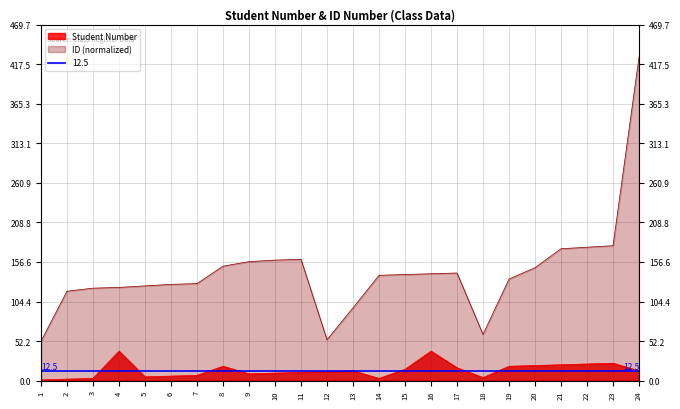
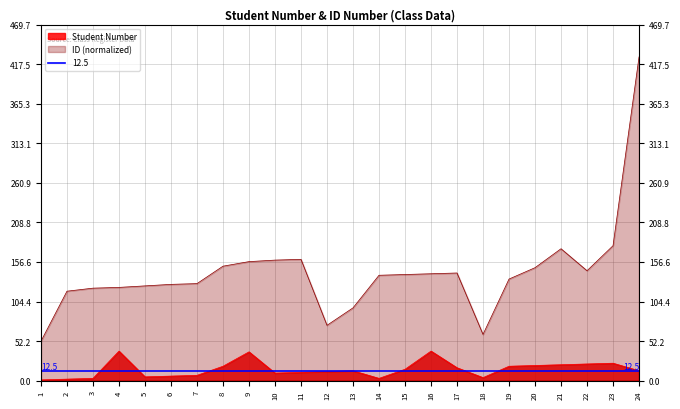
  {
    "Student Number": {
      "2": 0,
      "3": 0,
      "4": 40,
      "5": 10,
      "6": 10,
      "7": 10,
      "8": 20,
-     "9": 10,
+     "9": 40,
      "10": 10,
      "11": 10,
      "12": 10,
      "13": 10,
      "14": 0,
      "15": 20,
      "16": 40,
      "17": 20,
      "18": 0,
      "19": 20,
      "20": 20,
      "21": 20,
      "22": 20,
      "23": 20
    },
    "ID (normalized)": {
      "1": 50,
      "2": 120,
      "3": 120,
      "4": 120,
      "5": 130,
      "6": 130,
      "7": 130,
      "8": 150,
      "9": 160,
      "10": 160,
      "11": 160,
-     "12": 50,
+     "12": 70,
      "13": 100,
      "14": 140,
      "15": 140,
      "16": 140,
      "17": 140,
      "18": 60,
      "19": 130,
      "20": 150,
      "21": 170,
-     "22": 180,
+     "22": 150,
      "23": 180,
      "24": 430
    }
  }
